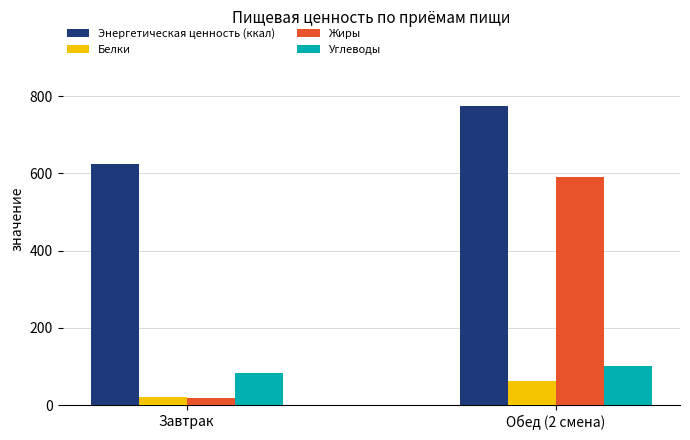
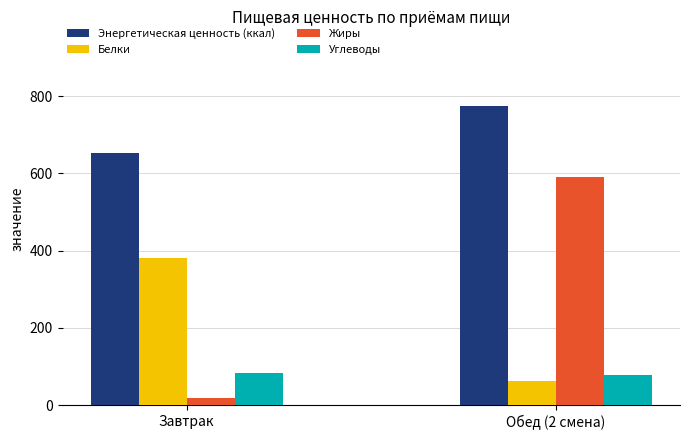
  {
    "Энергетическая ценность (ккал)": {
-     "Завтрак": 620,
+     "Завтрак": 650,
      "Обед (2 смена)": 770
    },
    "Белки": {
-     "Завтрак": 20,
+     "Завтрак": 380,
      "Обед (2 смена)": 60
    },
    "Жиры": {
      "Завтрак": 20,
      "Обед (2 смена)": 590
    },
    "Углеводы": {
      "Завтрак": 80,
-     "Обед (2 смена)": 100
+     "Обед (2 смена)": 80
    }
  }
